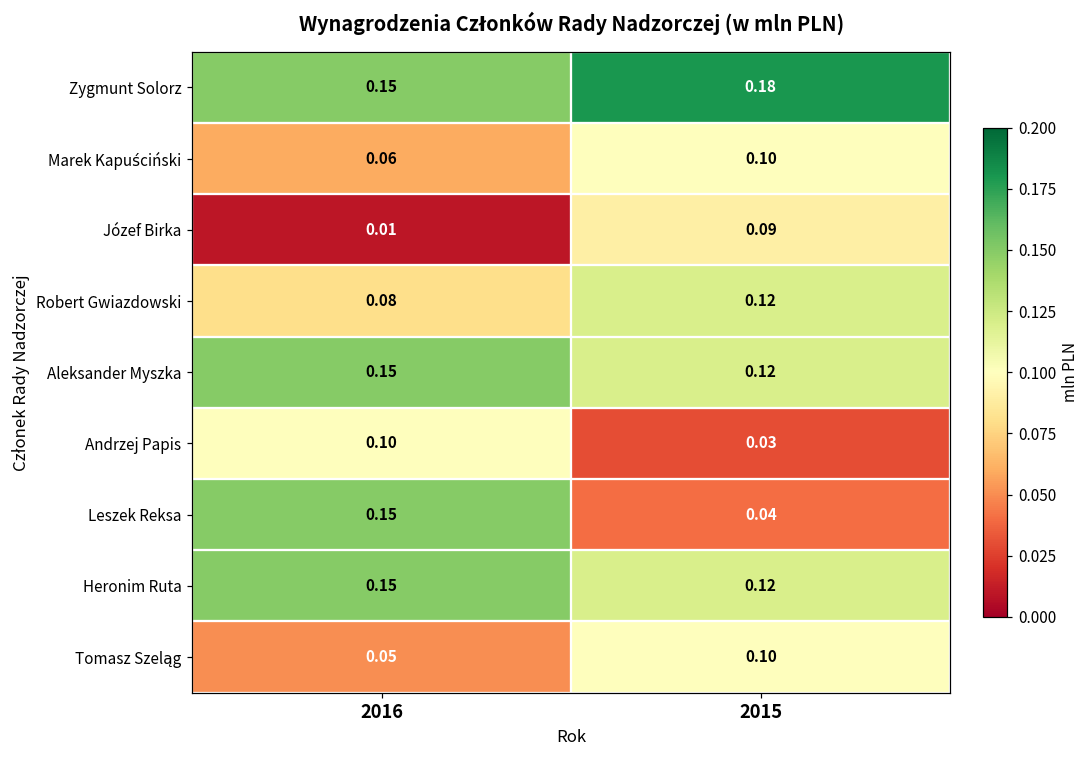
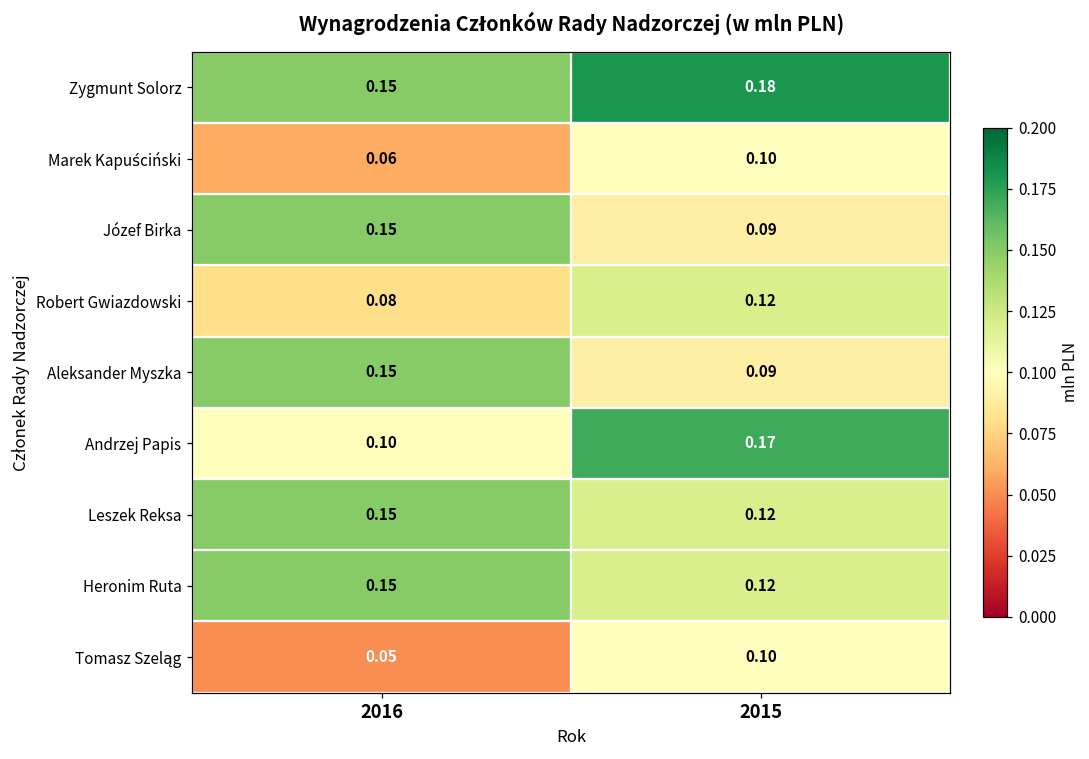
  {
    "Zygmunt Solorz": {
      "2016": 0.15,
      "2015": 0.18
    },
    "Marek Kapuściński": {
      "2016": 0.06,
      "2015": 0.10
    },
    "Józef Birka": {
-     "2016": 0.01,
+     "2016": 0.15,
      "2015": 0.09
    },
    "Robert Gwiazdowski": {
      "2016": 0.08,
      "2015": 0.12
    },
    "Aleksander Myszka": {
      "2016": 0.15,
-     "2015": 0.12
+     "2015": 0.09
    },
    "Andrzej Papis": {
      "2016": 0.10,
-     "2015": 0.03
+     "2015": 0.17
    },
    "Leszek Reksa": {
      "2016": 0.15,
-     "2015": 0.04
+     "2015": 0.12
    },
    "Heronim Ruta": {
      "2016": 0.15,
      "2015": 0.12
    },
    "Tomasz Szeląg": {
      "2016": 0.05,
      "2015": 0.10
    }
  }
